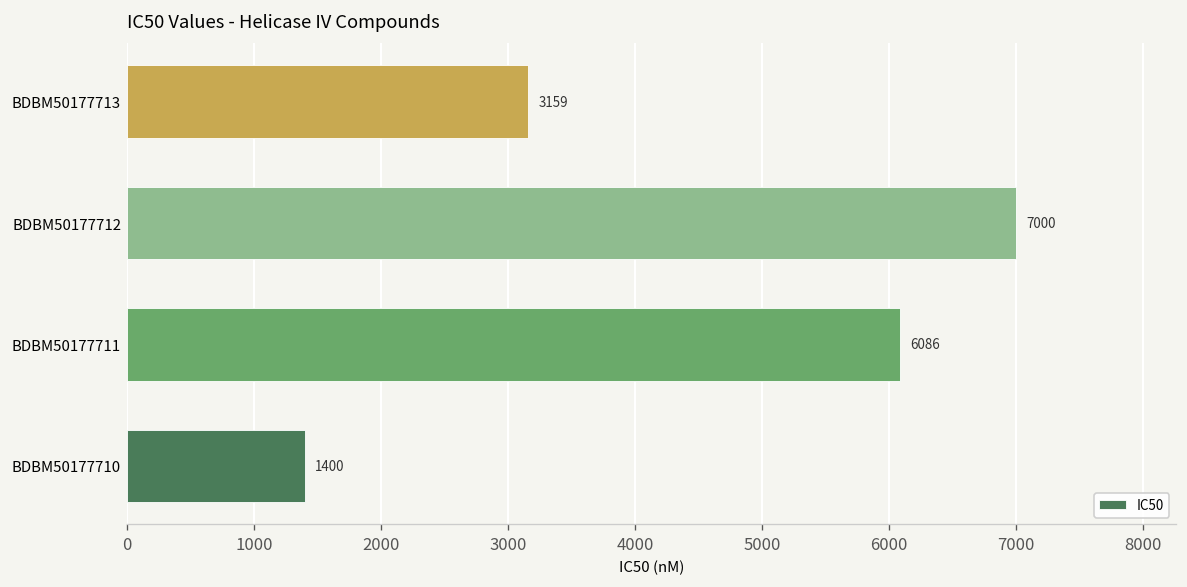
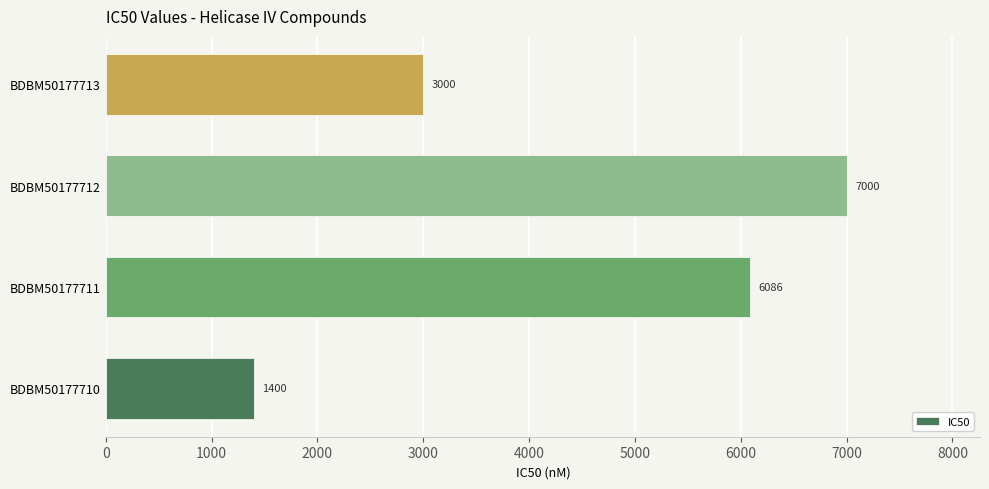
  {
-   "BDBM50177713": 3159,
+   "BDBM50177713": 3000,
    "BDBM50177712": 7000,
    "BDBM50177711": 6086,
    "BDBM50177710": 1400
  }
